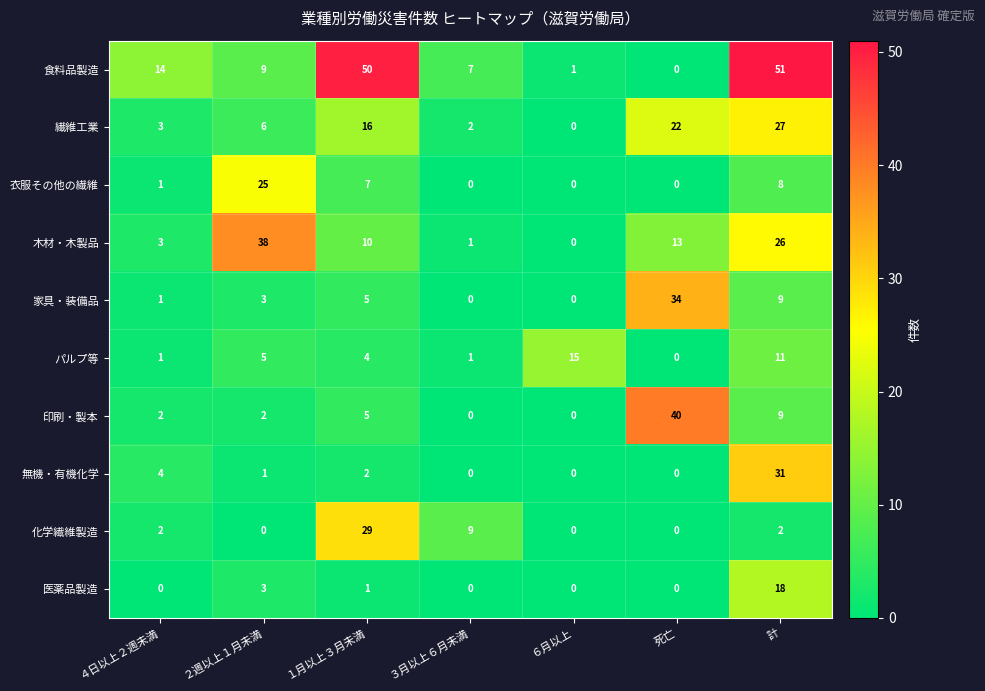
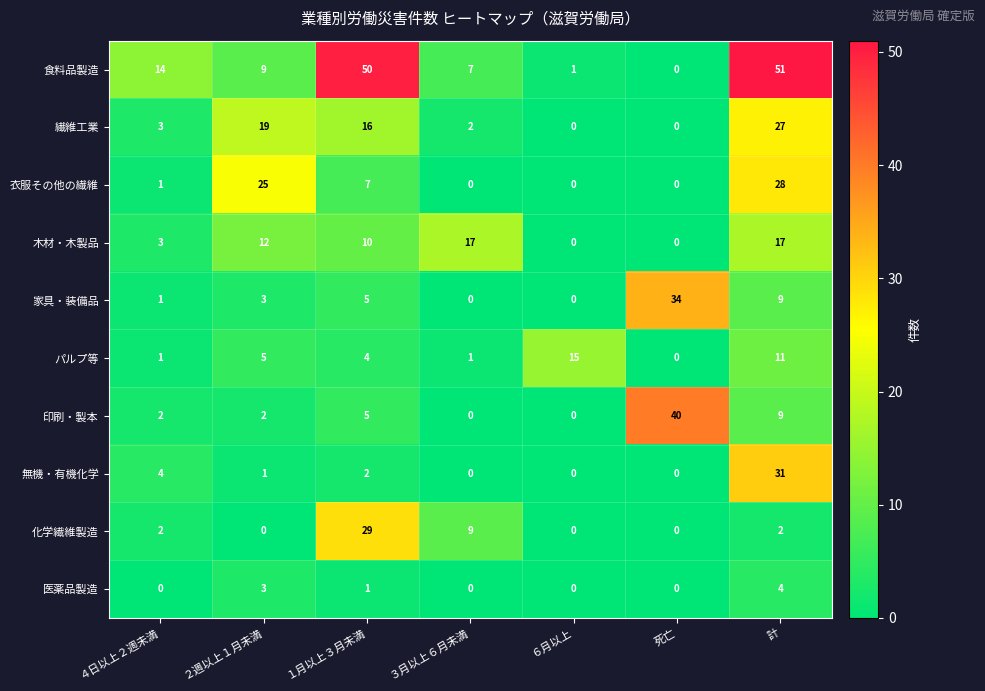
  {
    "食料品製造": {
      "４日以上２週未満": 14,
      "２週以上１月未満": 9,
      "１月以上３月未満": 50,
      "３月以上６月未満": 7,
      "６月以上": 1,
      "死亡": 0,
      "計": 51
    },
    "繊維工業": {
      "４日以上２週未満": 3,
-     "２週以上１月未満": 6,
+     "２週以上１月未満": 19,
      "１月以上３月未満": 16,
      "３月以上６月未満": 2,
      "６月以上": 0,
-     "死亡": 22,
+     "死亡": 0,
      "計": 27
    },
    "衣服その他の繊維": {
      "４日以上２週未満": 1,
      "２週以上１月未満": 25,
      "１月以上３月未満": 7,
      "３月以上６月未満": 0,
      "６月以上": 0,
      "死亡": 0,
-     "計": 8
+     "計": 28
    },
    "木材・木製品": {
      "４日以上２週未満": 3,
-     "２週以上１月未満": 38,
+     "２週以上１月未満": 12,
      "１月以上３月未満": 10,
-     "３月以上６月未満": 1,
+     "３月以上６月未満": 17,
      "６月以上": 0,
-     "死亡": 13,
-     "計": 26
+     "死亡": 0,
+     "計": 17
    },
    "家具・装備品": {
      "４日以上２週未満": 1,
      "２週以上１月未満": 3,
      "１月以上３月未満": 5,
      "３月以上６月未満": 0,
      "６月以上": 0,
      "死亡": 34,
      "計": 9
    },
    "パルプ等": {
      "４日以上２週未満": 1,
      "２週以上１月未満": 5,
      "１月以上３月未満": 4,
      "３月以上６月未満": 1,
      "６月以上": 15,
      "死亡": 0,
      "計": 11
    },
    "印刷・製本": {
      "４日以上２週未満": 2,
      "２週以上１月未満": 2,
      "１月以上３月未満": 5,
      "３月以上６月未満": 0,
      "６月以上": 0,
      "死亡": 40,
      "計": 9
    },
    "無機・有機化学": {
      "４日以上２週未満": 4,
      "２週以上１月未満": 1,
      "１月以上３月未満": 2,
      "３月以上６月未満": 0,
      "６月以上": 0,
      "死亡": 0,
      "計": 31
    },
    "化学繊維製造": {
      "４日以上２週未満": 2,
      "２週以上１月未満": 0,
      "１月以上３月未満": 29,
      "３月以上６月未満": 9,
      "６月以上": 0,
      "死亡": 0,
      "計": 2
    },
    "医薬品製造": {
      "４日以上２週未満": 0,
      "２週以上１月未満": 3,
      "１月以上３月未満": 1,
      "３月以上６月未満": 0,
      "６月以上": 0,
      "死亡": 0,
-     "計": 18
+     "計": 4
    }
  }
